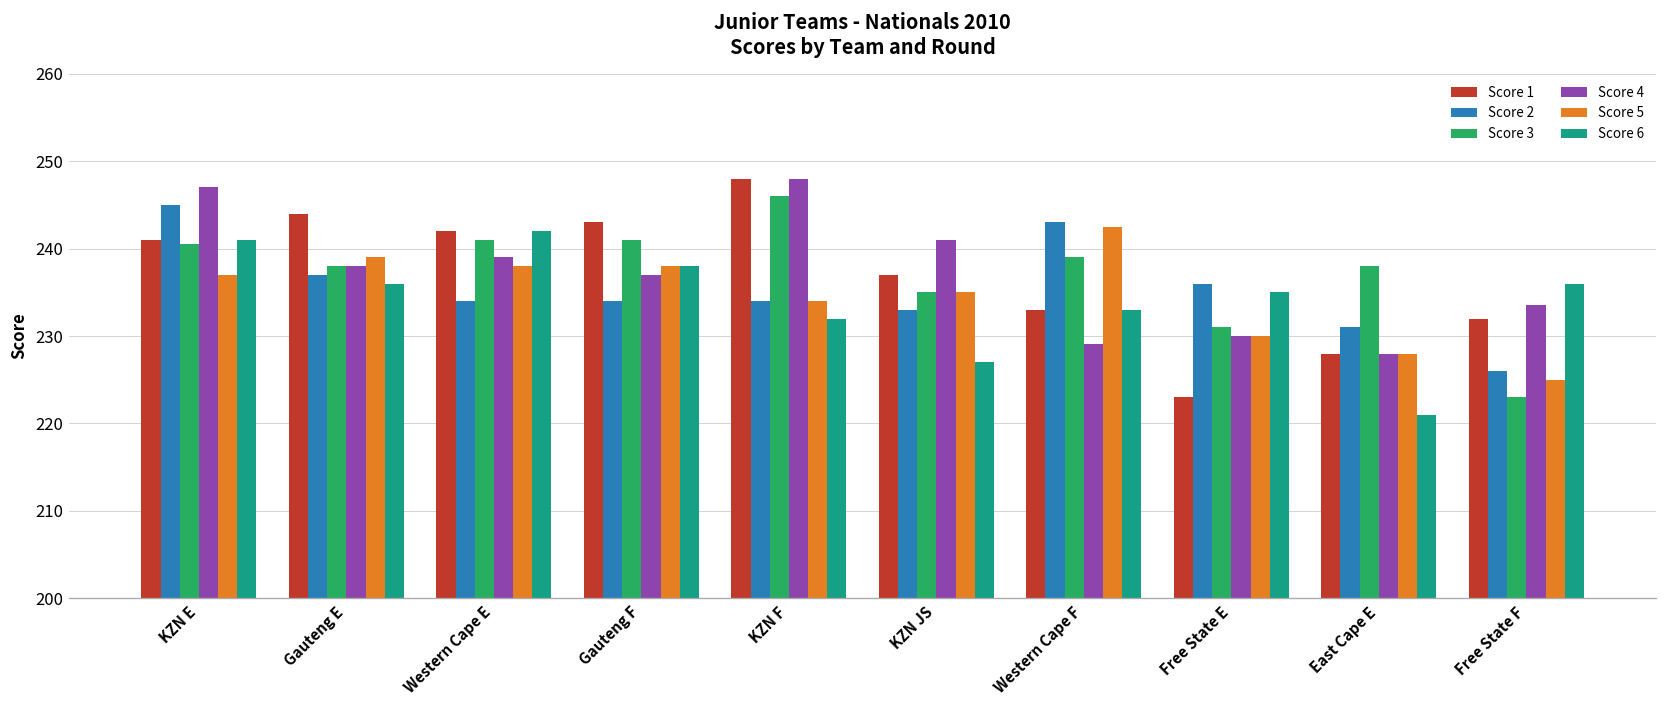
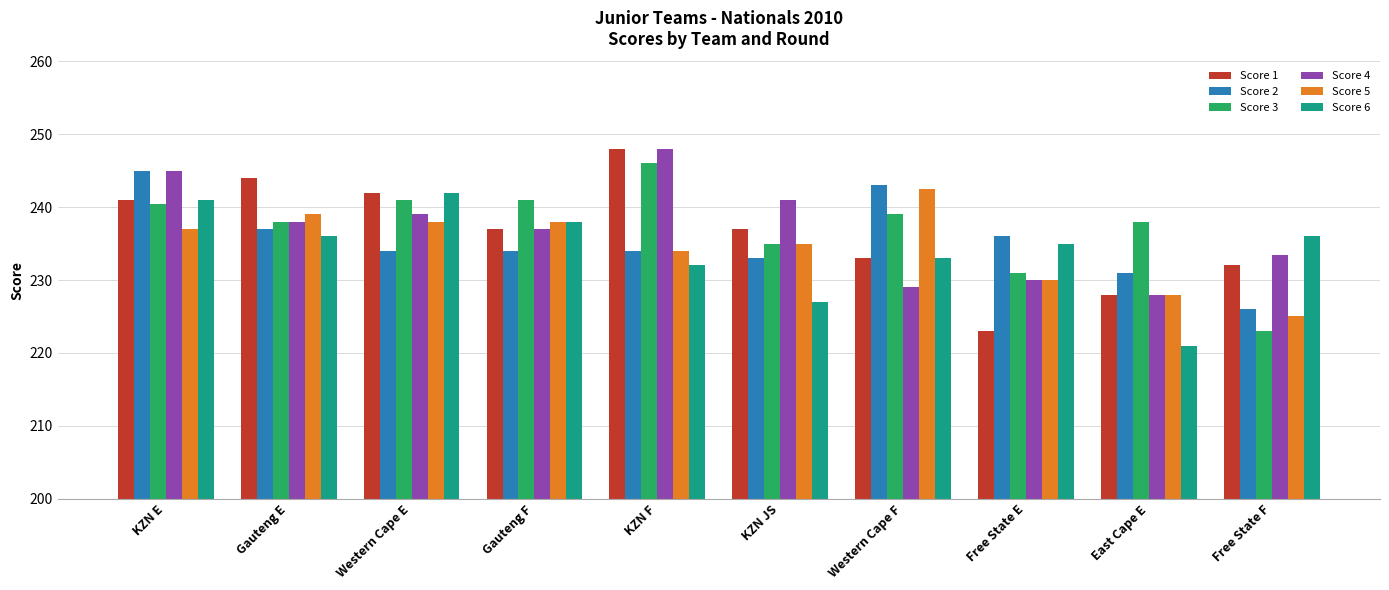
  {
    "Score 1": {
      "KZN E": 241,
      "Gauteng E": 244,
      "Western Cape E": 242,
-     "Gauteng F": 243,
+     "Gauteng F": 237,
      "KZN F": 248,
      "KZN JS": 237,
      "Western Cape F": 233,
      "Free State E": 223,
      "East Cape E": 228,
      "Free State F": 232
    },
    "Score 2": {
      "KZN E": 245,
      "Gauteng E": 237,
      "Western Cape E": 234,
      "Gauteng F": 234,
      "KZN F": 234,
      "KZN JS": 233,
      "Western Cape F": 243,
      "Free State E": 236,
      "East Cape E": 231,
      "Free State F": 226
    },
    "Score 4": {
-     "KZN E": 247,
+     "KZN E": 245,
      "Gauteng E": 238,
      "Western Cape E": 239,
      "Gauteng F": 237,
      "KZN F": 248,
      "KZN JS": 241,
      "Western Cape F": 229,
      "Free State E": 230,
      "East Cape E": 228,
      "Free State F": 234
    },
    "Score 5": {
      "KZN E": 237,
      "Gauteng E": 239,
      "Western Cape E": 238,
      "Gauteng F": 238,
      "KZN F": 234,
      "KZN JS": 235,
      "Western Cape F": 243,
      "Free State E": 230,
      "East Cape E": 228,
      "Free State F": 225
    }
  }
